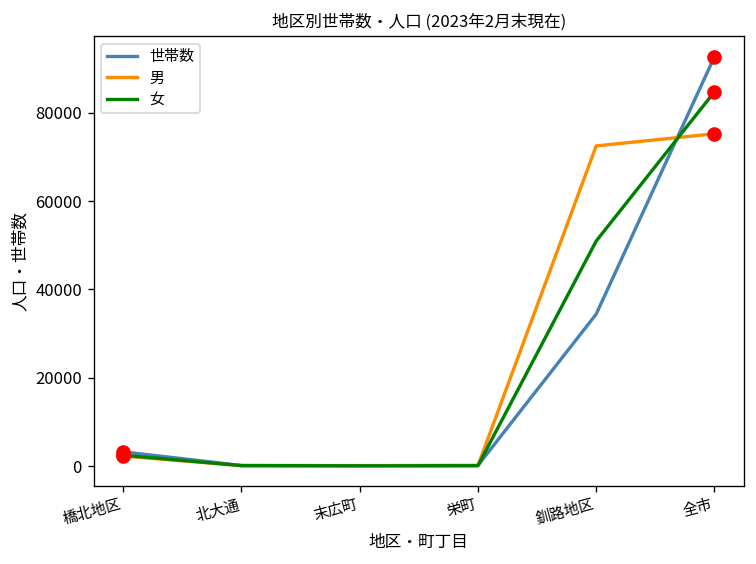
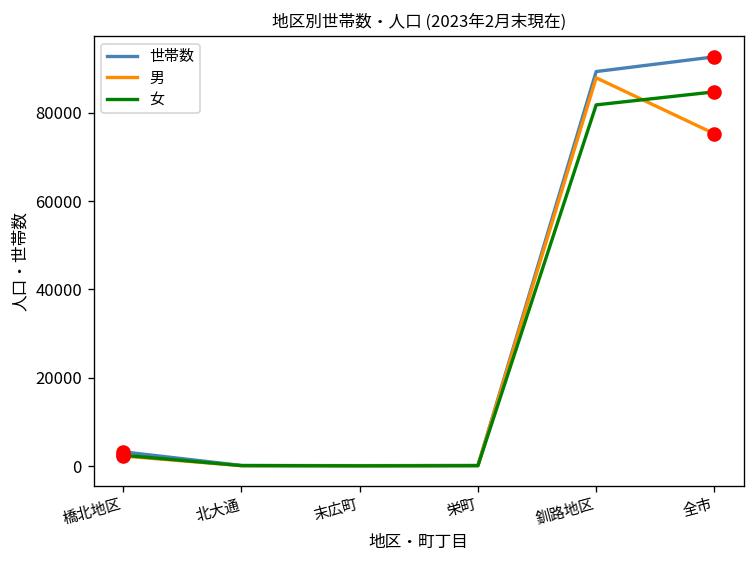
  {
    "世帯数": {
-     "釧路地区": 34000
+     "釧路地区": 89000
    },
    "男": {
-     "釧路地区": 72000
+     "釧路地区": 88000
    },
    "女": {
-     "釧路地区": 51000
+     "釧路地区": 82000
    }
  }
